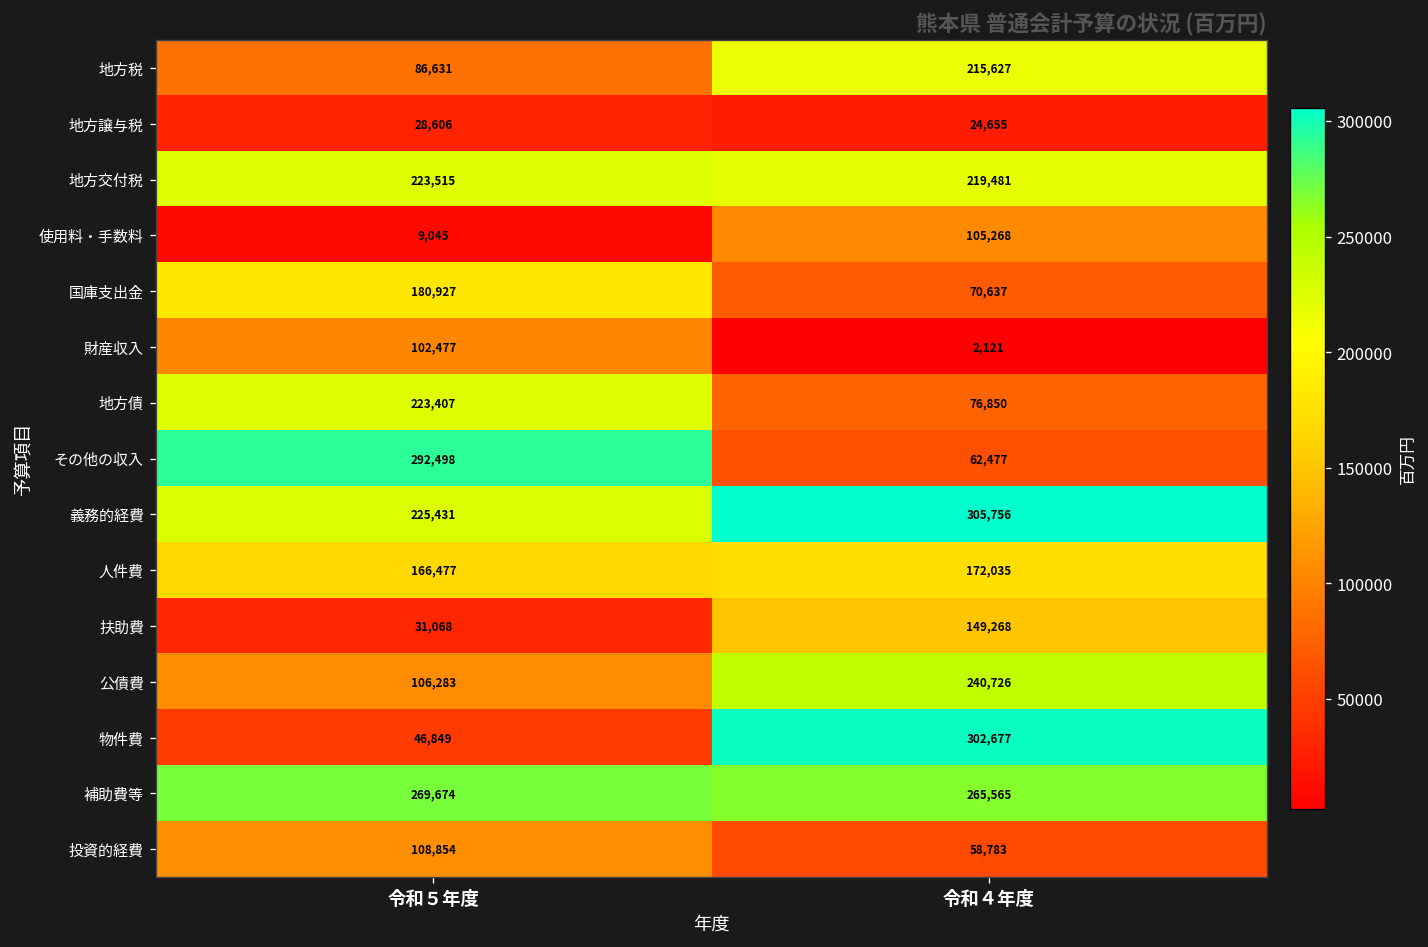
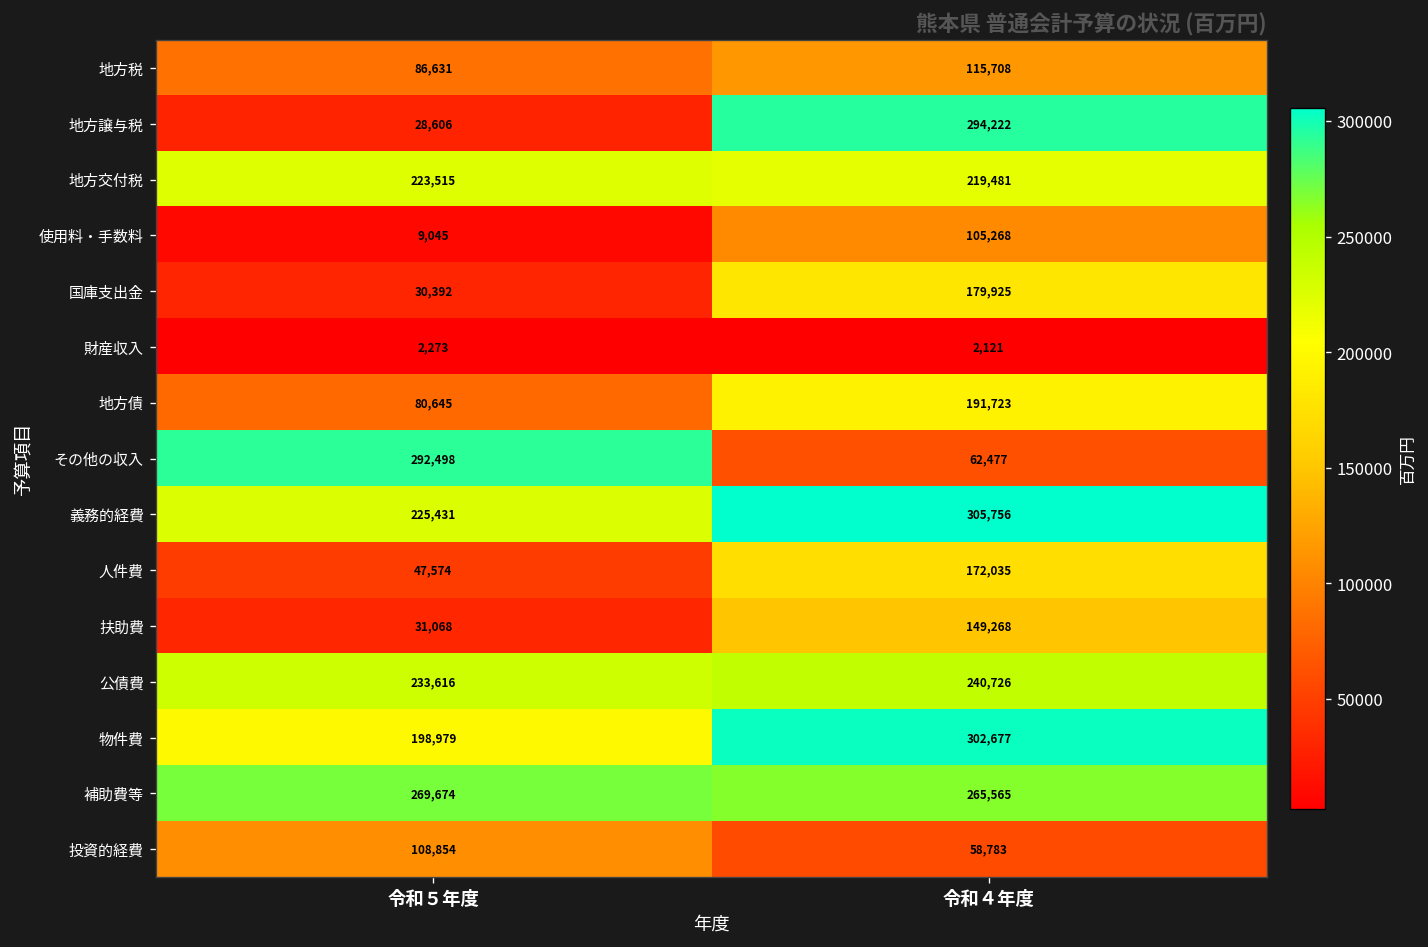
  {
    "地方税": {
      "令和５年度": "86,631",
-     "令和４年度": "215,627"
+     "令和４年度": "115,708"
    },
    "地方譲与税": {
      "令和５年度": "28,606",
-     "令和４年度": "24,655"
+     "令和４年度": "294,222"
    },
    "地方交付税": {
      "令和５年度": "223,515",
      "令和４年度": "219,481"
    },
    "使用料・手数料": {
      "令和５年度": "9,045",
      "令和４年度": "105,268"
    },
    "国庫支出金": {
-     "令和５年度": "180,927",
-     "令和４年度": "70,637"
+     "令和５年度": "30,392",
+     "令和４年度": "179,925"
    },
    "財産収入": {
-     "令和５年度": "102,477",
+     "令和５年度": "2,273",
      "令和４年度": "2,121"
    },
    "地方債": {
-     "令和５年度": "223,407",
-     "令和４年度": "76,850"
+     "令和５年度": "80,645",
+     "令和４年度": "191,723"
    },
    "その他の収入": {
      "令和５年度": "292,498",
      "令和４年度": "62,477"
    },
    "義務的経費": {
      "令和５年度": "225,431",
      "令和４年度": "305,756"
    },
    "人件費": {
-     "令和５年度": "166,477",
+     "令和５年度": "47,574",
      "令和４年度": "172,035"
    },
    "扶助費": {
      "令和５年度": "31,068",
      "令和４年度": "149,268"
    },
    "公債費": {
-     "令和５年度": "106,283",
+     "令和５年度": "233,616",
      "令和４年度": "240,726"
    },
    "物件費": {
-     "令和５年度": "46,849",
+     "令和５年度": "198,979",
      "令和４年度": "302,677"
    },
    "補助費等": {
      "令和５年度": "269,674",
      "令和４年度": "265,565"
    },
    "投資的経費": {
      "令和５年度": "108,854",
      "令和４年度": "58,783"
    }
  }
